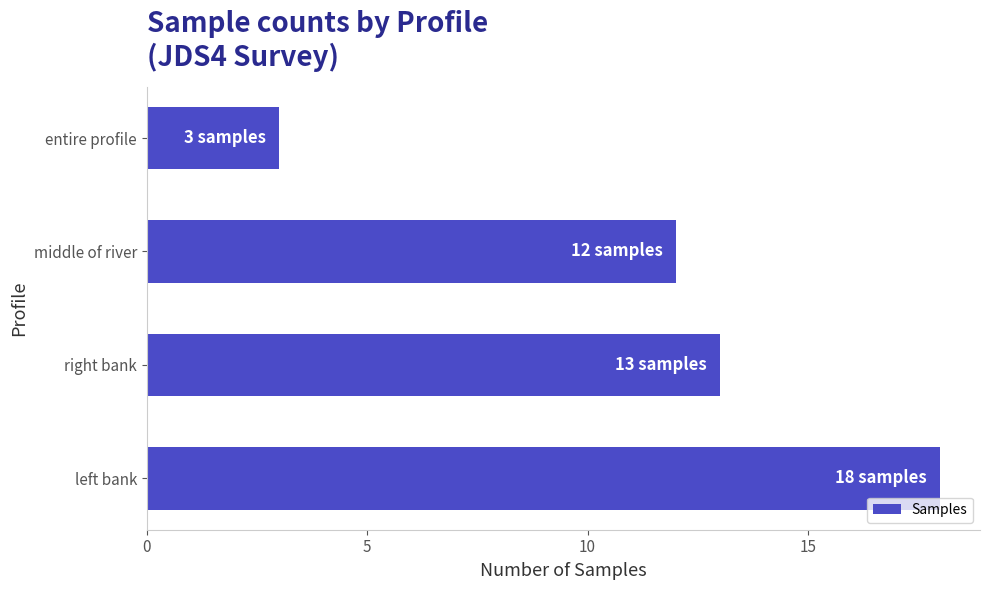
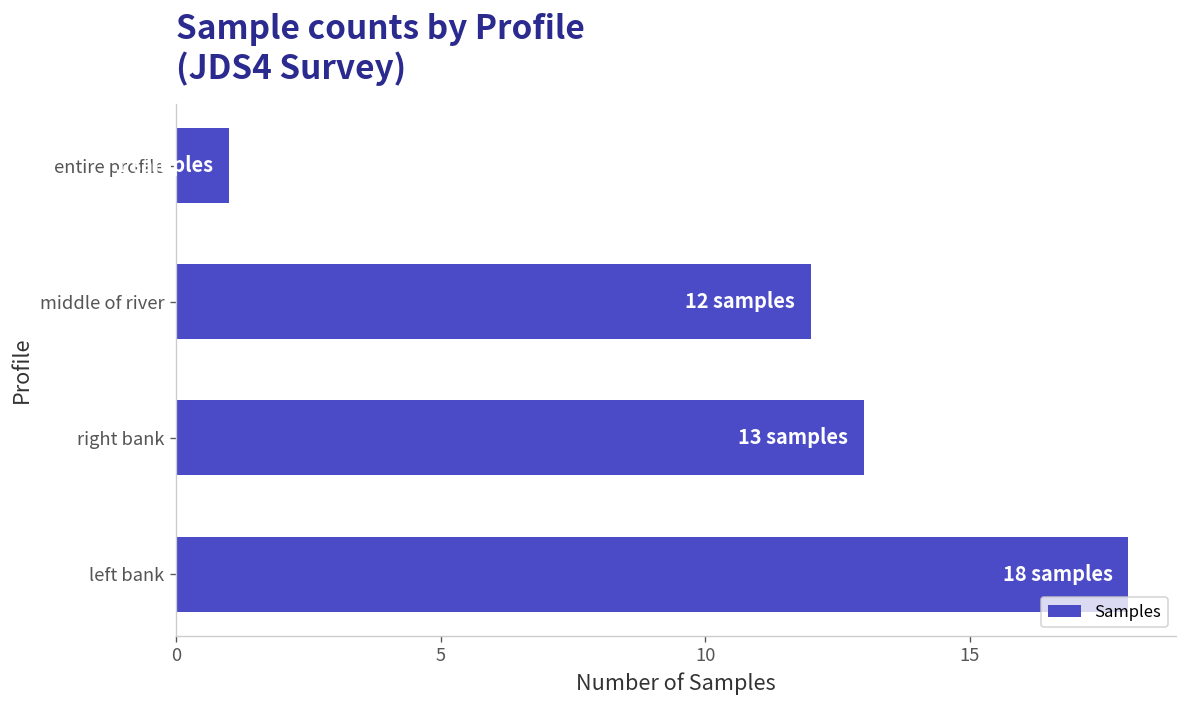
  {
-   "entire profile": 3
+   "entire profile": 1
  }
